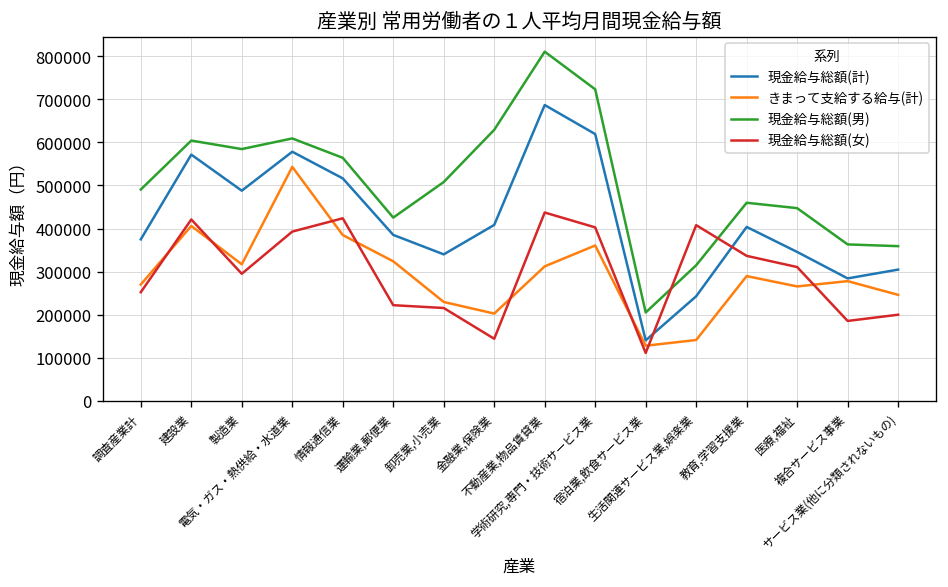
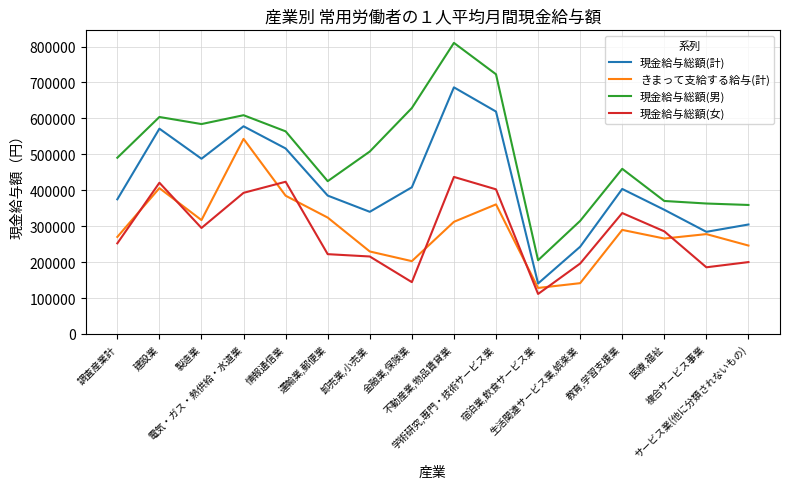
  {
    "現金給与総額(計)": {
      "調査産業計": 370000,
      "建設業": 570000,
      "製造業": 490000,
      "電気・ガス・熱供給・水道業": 580000,
      "情報通信業": 520000,
      "運輸業,郵便業": 390000,
      "卸売業,小売業": 340000,
      "金融業,保険業": 410000,
      "不動産業,物品賃貸業": 690000,
      "学術研究,専門・技術サービス業": 620000,
      "宿泊業,飲食サービス業": 140000,
      "生活関連サービス業,娯楽業": 240000,
      "教育,学習支援業": 400000,
      "医療,福祉": 350000,
      "サービス業(他に分類されないもの)": 300000
    },
    "きまって支給する給与(計)": {
      "調査産業計": 270000,
      "建設業": 410000,
      "製造業": 320000,
      "電気・ガス・熱供給・水道業": 540000,
      "情報通信業": 380000,
      "運輸業,郵便業": 320000,
      "卸売業,小売業": 230000,
      "金融業,保険業": 200000,
      "不動産業,物品賃貸業": 310000,
      "学術研究,専門・技術サービス業": 360000,
      "宿泊業,飲食サービス業": 130000,
      "生活関連サービス業,娯楽業": 140000,
      "教育,学習支援業": 290000,
      "医療,福祉": 270000,
      "サービス業(他に分類されないもの)": 250000
    },
    "現金給与総額(男)": {
      "調査産業計": 490000,
      "建設業": 600000,
      "製造業": 580000,
      "電気・ガス・熱供給・水道業": 610000,
      "情報通信業": 560000,
      "運輸業,郵便業": 430000,
      "卸売業,小売業": 510000,
      "金融業,保険業": 630000,
      "不動産業,物品賃貸業": 810000,
      "学術研究,専門・技術サービス業": 720000,
      "宿泊業,飲食サービス業": 210000,
      "生活関連サービス業,娯楽業": 310000,
      "教育,学習支援業": 460000,
-     "医療,福祉": 450000,
+     "医療,福祉": 370000,
      "複合サービス事業": 360000,
      "サービス業(他に分類されないもの)": 360000
    },
    "現金給与総額(女)": {
      "調査産業計": 250000,
      "建設業": 420000,
      "製造業": 300000,
      "電気・ガス・熱供給・水道業": 390000,
      "情報通信業": 420000,
      "運輸業,郵便業": 220000,
      "卸売業,小売業": 220000,
      "金融業,保険業": 140000,
      "不動産業,物品賃貸業": 440000,
      "学術研究,専門・技術サービス業": 400000,
      "宿泊業,飲食サービス業": 110000,
-     "生活関連サービス業,娯楽業": 410000,
+     "生活関連サービス業,娯楽業": 200000,
      "教育,学習支援業": 340000,
-     "医療,福祉": 310000,
+     "医療,福祉": 290000,
      "複合サービス事業": 190000,
      "サービス業(他に分類されないもの)": 200000
    }
  }
